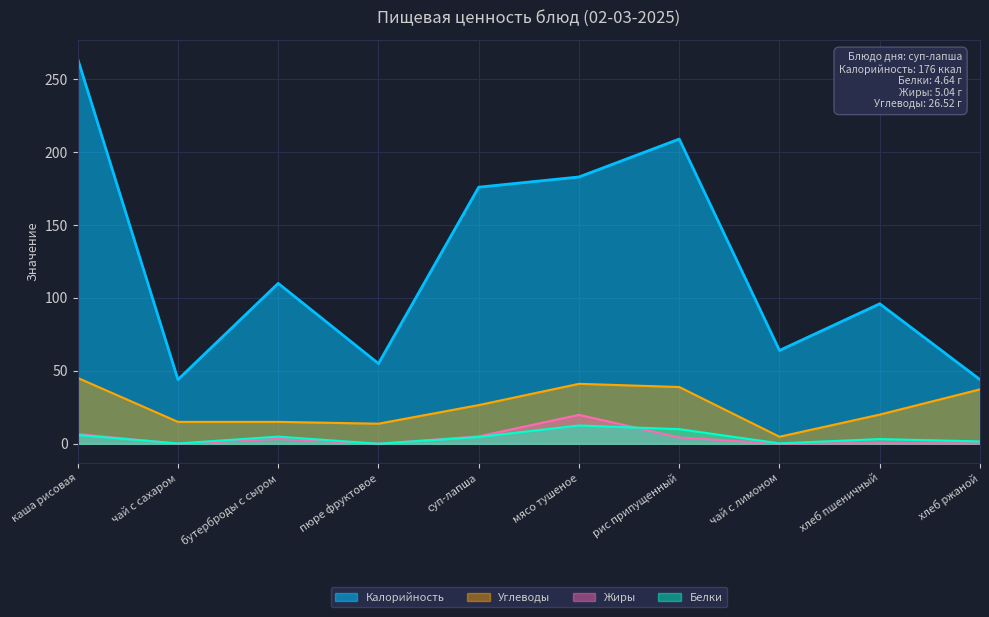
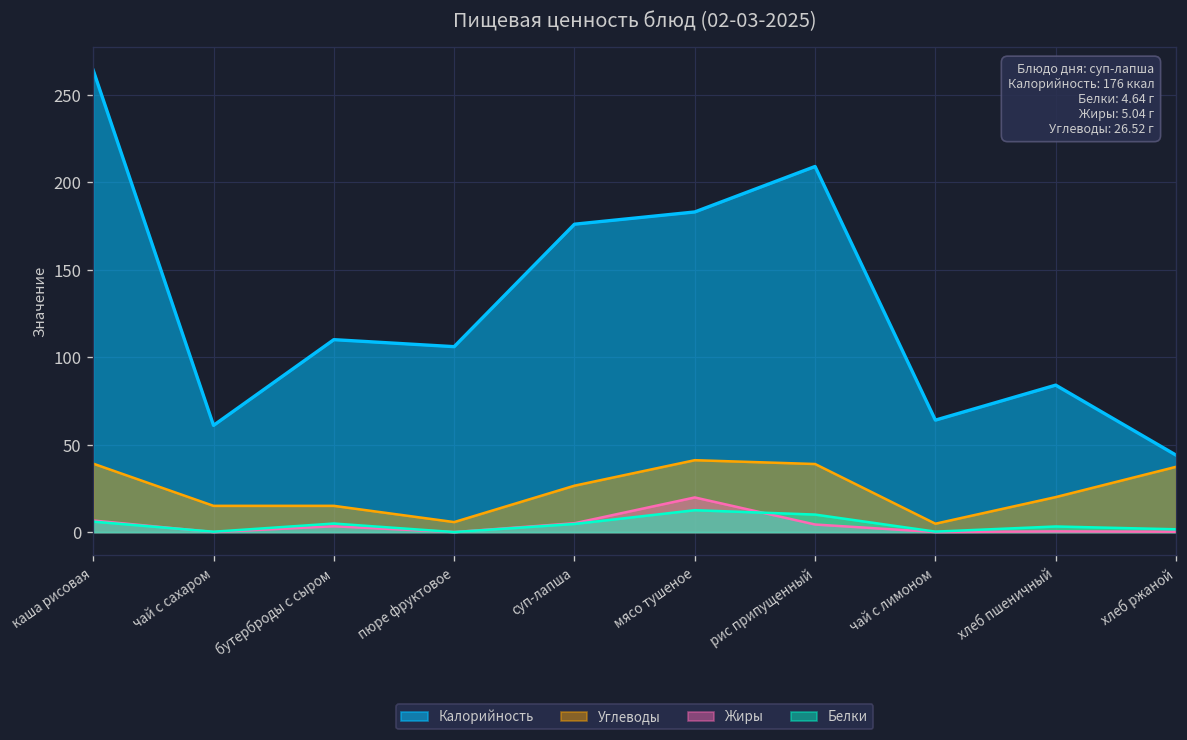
  {
    "Калорийность": {
      "каша рисовая": 264,
-     "чай с сахаром": 44,
+     "чай с сахаром": 61,
      "бутерброды с сыром": 110,
-     "пюре фруктовое": 55,
+     "пюре фруктовое": 106,
      "суп-лапша": 176,
      "мясо тушеное": 183,
      "рис припущенный": 209,
      "чай с лимоном": 64,
-     "хлеб пшеничный": 96,
+     "хлеб пшеничный": 84,
      "хлеб ржаной": 44
    },
    "Углеводы": {
-     "каша рисовая": 45,
+     "каша рисовая": 39,
      "чай с сахаром": 15,
      "бутерброды с сыром": 15,
-     "пюре фруктовое": 14,
+     "пюре фруктовое": 6,
      "суп-лапша": 27,
      "мясо тушеное": 41,
      "рис припущенный": 39,
      "чай с лимоном": 5,
      "хлеб пшеничный": 20,
      "хлеб ржаной": 37
    },
    "Жиры": {
      "мясо тушеное": 20,
      "рис припущенный": 4,
      "хлеб пшеничный": 0
    },
    "Белки": {
      "мясо тушеное": 13,
      "рис припущенный": 10,
      "хлеб пшеничный": 3
    }
  }
